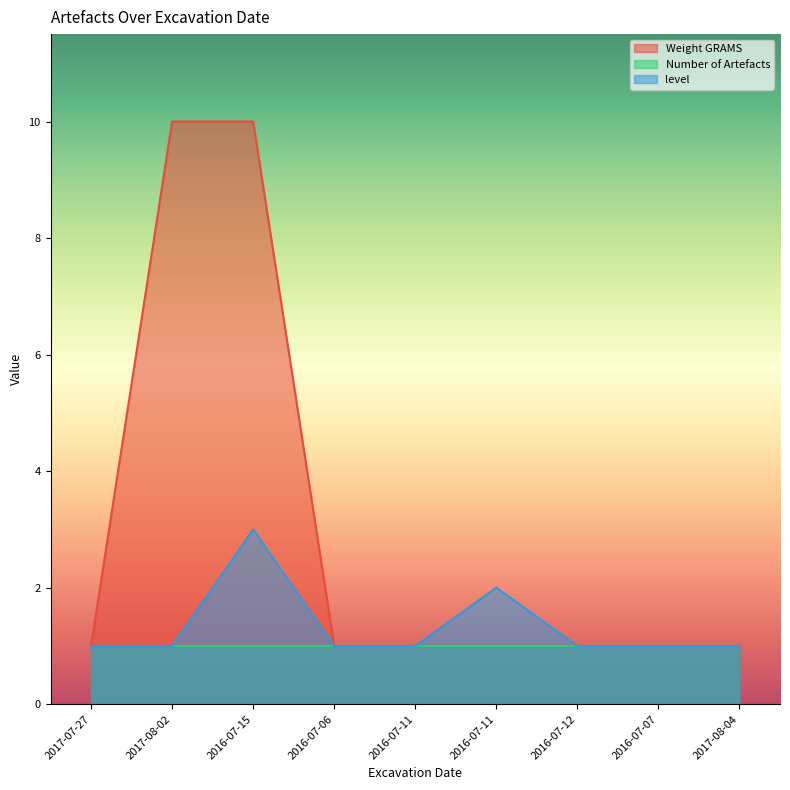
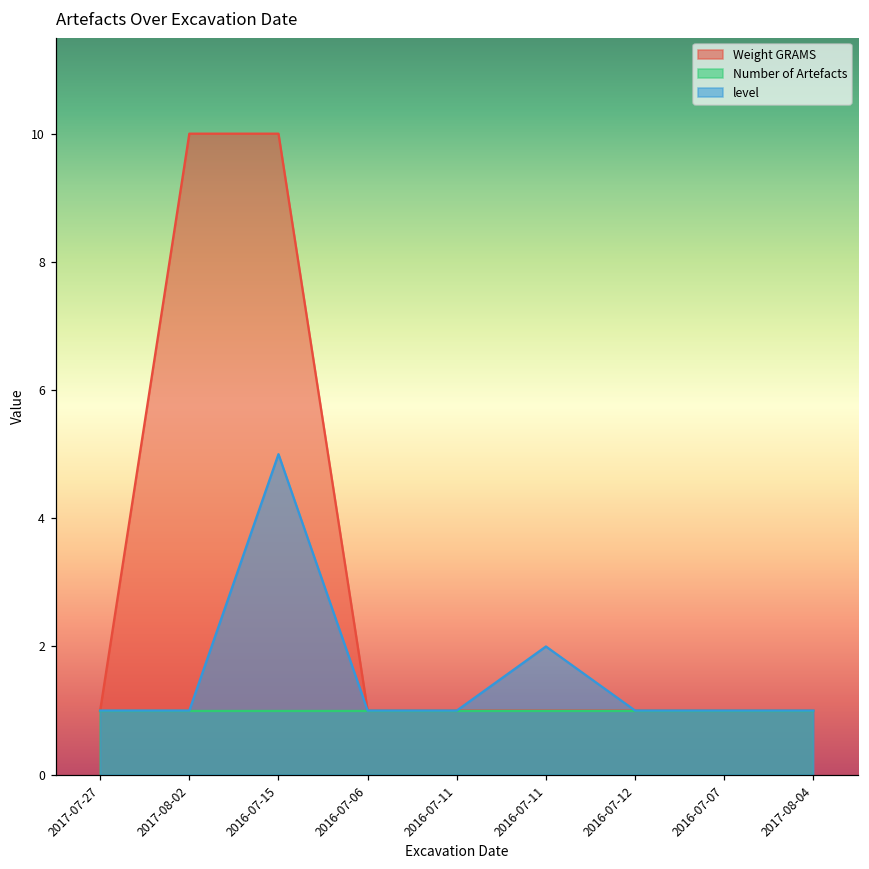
  {
    "Weight GRAMS": {
      "2017-08-02": 10,
      "2016-07-15": 10
    },
    "Number of Artefacts": {
      "2016-07-15": 1
    },
    "level": {
-     "2016-07-15": 3
+     "2016-07-15": 5
    }
  }
